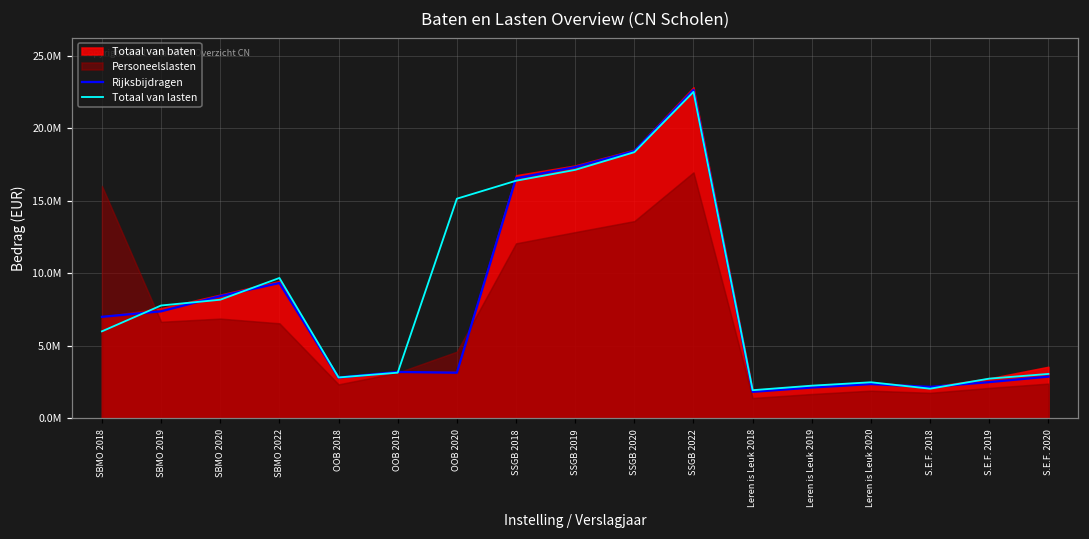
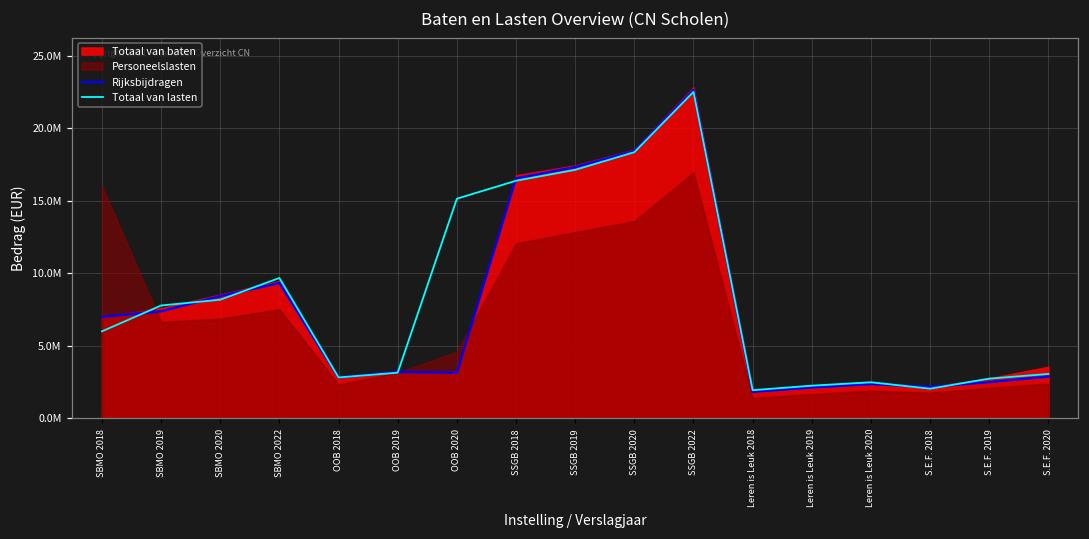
  {
    "Rijksbijdragen": {
      "SBMO 2019": 7400000,
      "S.E.F. 2019": 2500000
    },
    "Totaal van baten": {
      "SSGB 2018": 16800000,
      "S.E.F. 2020": 3600000
    },
    "Totaal van lasten": {
      "SBMO 2018": 6000000,
      "SBMO 2020": 8200000,
      "SBMO 2022": 9700000,
      "OOB 2020": 15100000
    },
    "Personeelslasten": {
      "SBMO 2018": 16000000,
      "SBMO 2019": 6700000,
      "SBMO 2020": 6900000,
-     "SBMO 2022": 6600000,
+     "SBMO 2022": 7500000,
      "OOB 2018": 2300000,
      "OOB 2020": 4600000,
      "SSGB 2018": 12100000,
      "SSGB 2019": 12800000,
      "SSGB 2020": 13600000,
      "SSGB 2022": 17000000,
      "Leren is Leuk 2018": 1400000,
      "Leren is Leuk 2019": 1700000,
      "Leren is Leuk 2020": 1900000,
      "S.E.F. 2018": 1800000,
      "S.E.F. 2019": 2100000,
      "S.E.F. 2020": 2400000
    }
  }
